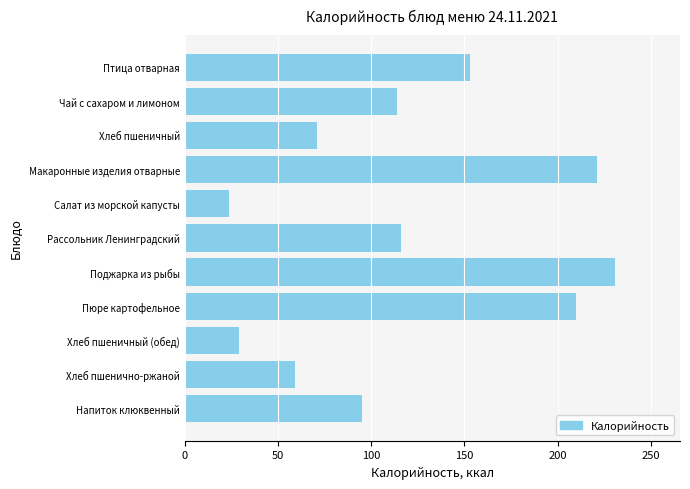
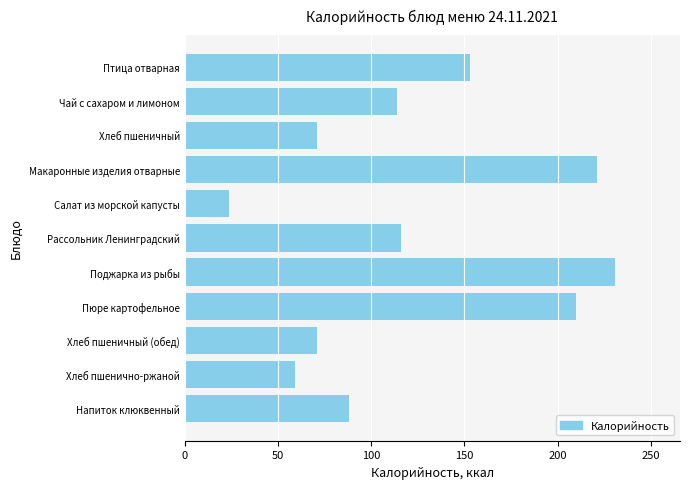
  {
    "Птица отварная": 153,
    "Чай с сахаром и лимоном": 114,
    "Хлеб пшеничный": 71,
    "Макаронные изделия отварные": 221,
    "Салат из морской капусты": 24,
    "Рассольник Ленинградский": 116,
    "Поджарка из рыбы": 231,
    "Пюре картофельное": 210,
-   "Хлеб пшеничный (обед)": 29,
+   "Хлеб пшеничный (обед)": 71,
    "Хлеб пшенично-ржаной": 59,
-   "Напиток клюквенный": 95
+   "Напиток клюквенный": 88
  }
